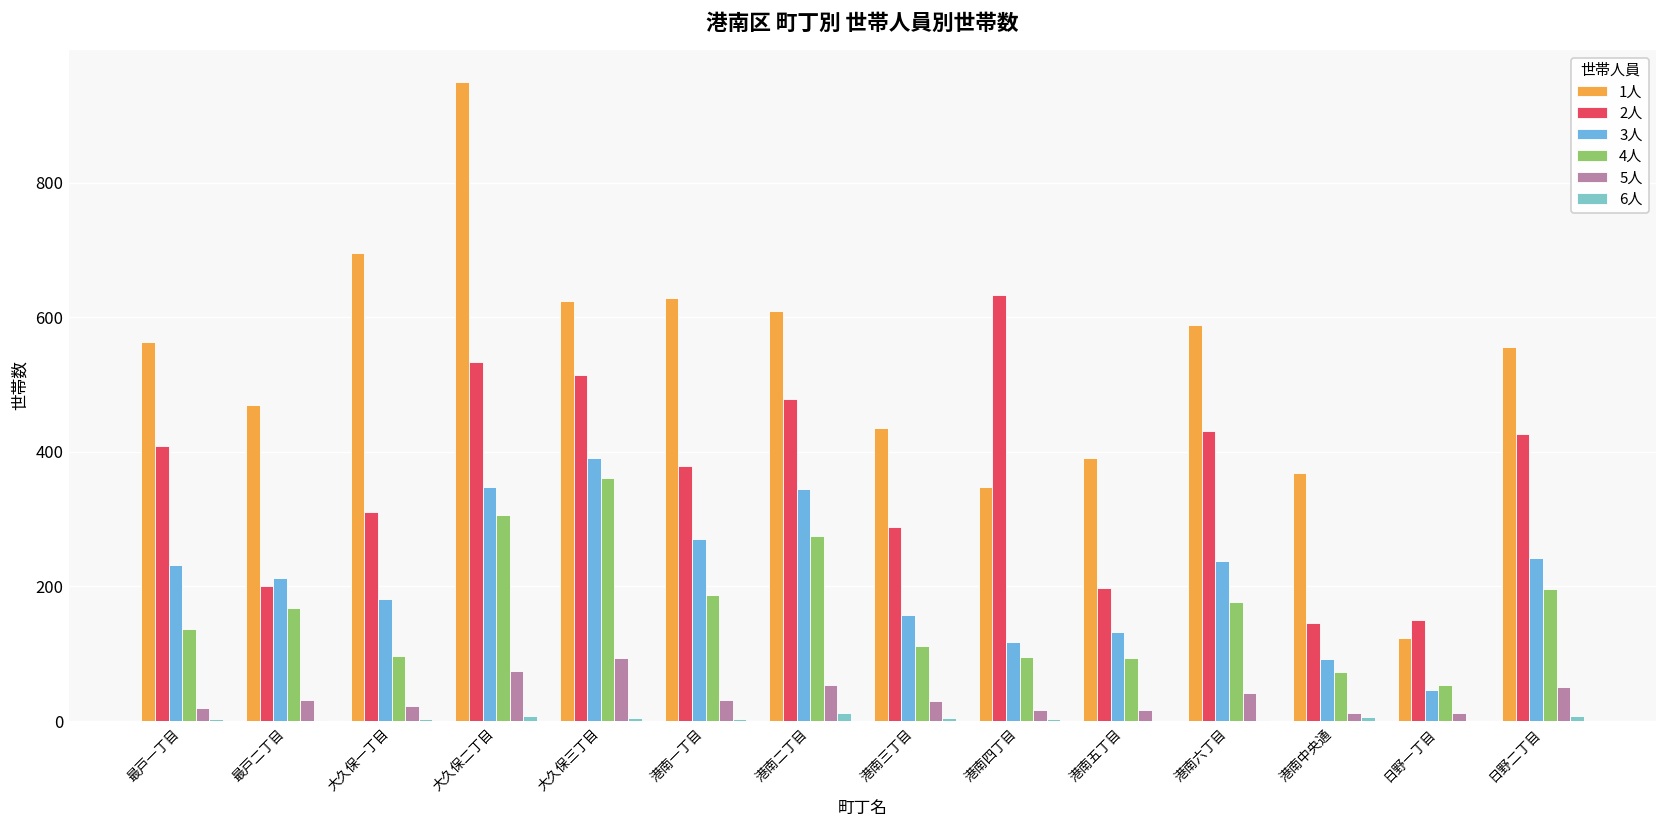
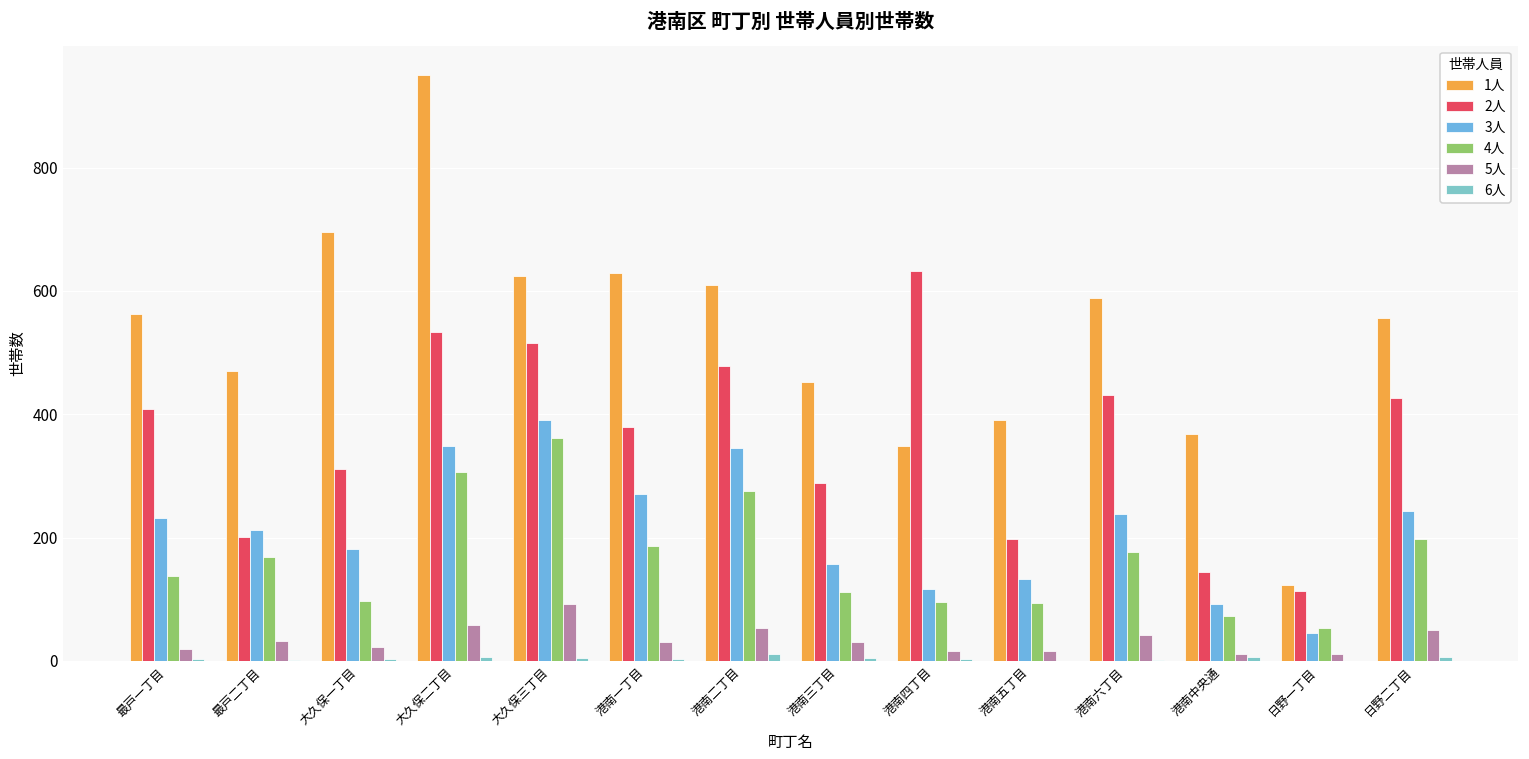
  {
    "1人": {
      "最戸一丁目": 560,
      "最戸二丁目": 470,
      "大久保一丁目": 700,
      "大久保二丁目": 950,
      "大久保三丁目": 630,
      "港南一丁目": 630,
      "港南二丁目": 610,
-     "港南三丁目": 440,
+     "港南三丁目": 450,
      "港南四丁目": 350,
      "港南五丁目": 390,
      "港南六丁目": 590,
      "港南中央通": 370,
      "日野一丁目": 120,
      "日野二丁目": 560
    },
    "2人": {
      "最戸一丁目": 410,
      "最戸二丁目": 200,
      "大久保一丁目": 310,
      "大久保二丁目": 530,
      "大久保三丁目": 520,
      "港南一丁目": 380,
      "港南二丁目": 480,
      "港南三丁目": 290,
      "港南四丁目": 630,
      "港南五丁目": 200,
      "港南六丁目": 430,
      "港南中央通": 150,
-     "日野一丁目": 150,
+     "日野一丁目": 110,
      "日野二丁目": 430
    },
    "4人": {
      "最戸一丁目": 140,
      "最戸二丁目": 170,
      "大久保一丁目": 100,
      "大久保二丁目": 310,
      "大久保三丁目": 360,
      "港南一丁目": 190,
      "港南二丁目": 280,
      "港南三丁目": 110,
      "港南四丁目": 100,
      "港南五丁目": 90,
      "港南六丁目": 180,
      "港南中央通": 70,
      "日野一丁目": 50,
      "日野二丁目": 200
    },
    "5人": {
      "最戸一丁目": 20,
      "最戸二丁目": 30,
      "大久保一丁目": 20,
-     "大久保二丁目": 80,
+     "大久保二丁目": 60,
      "大久保三丁目": 90,
      "港南一丁目": 30,
      "港南二丁目": 50,
      "港南三丁目": 30,
      "港南四丁目": 20,
      "港南五丁目": 20,
      "港南六丁目": 40,
      "港南中央通": 10,
      "日野一丁目": 10,
      "日野二丁目": 50
    }
  }
